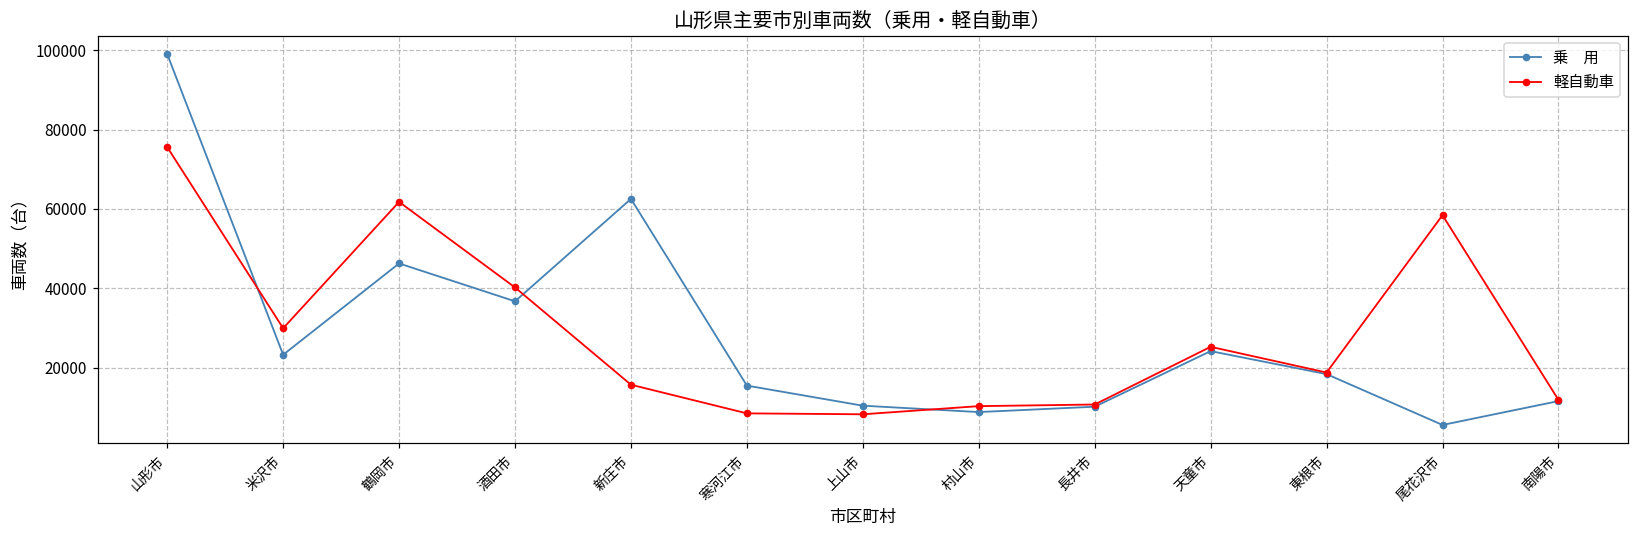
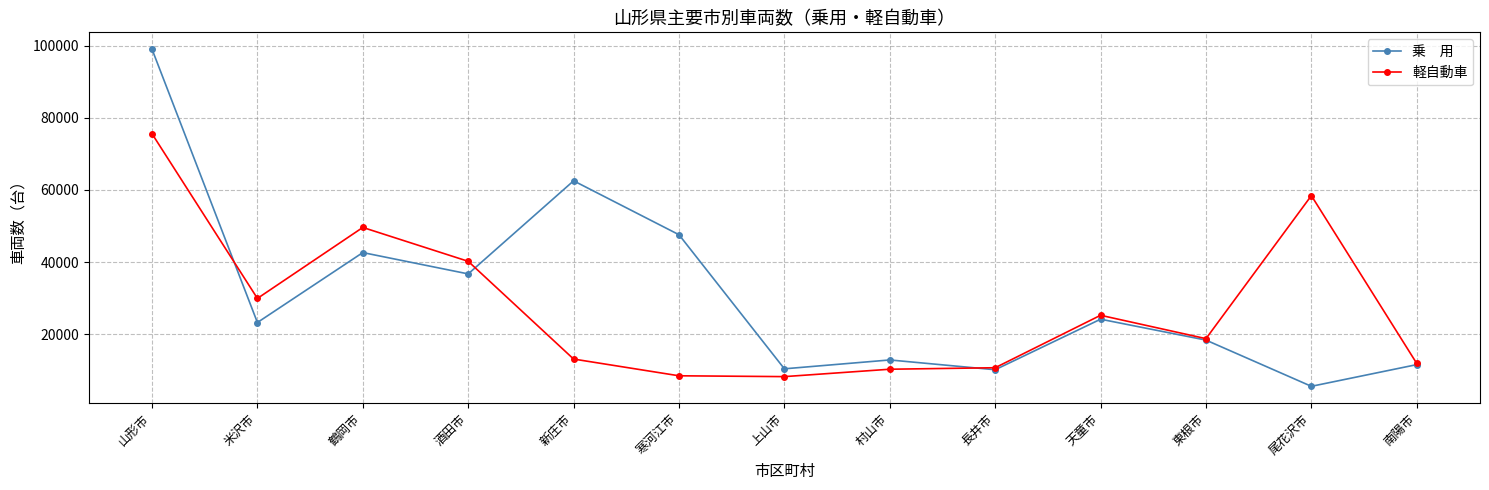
  {
    "乗 用": {
      "山形市": 99000,
      "米沢市": 23000,
-     "鶴岡市": 46000,
+     "鶴岡市": 43000,
      "酒田市": 37000,
      "新庄市": 63000,
-     "寒河江市": 15000,
+     "寒河江市": 48000,
      "上山市": 10000,
-     "村山市": 9000,
+     "村山市": 13000,
      "天童市": 24000,
      "尾花沢市": 6000
    },
    "軽自動車": {
      "山形市": 76000,
      "米沢市": 30000,
-     "鶴岡市": 62000,
+     "鶴岡市": 50000,
      "酒田市": 40000,
-     "新庄市": 16000,
+     "新庄市": 13000,
      "寒河江市": 8000,
      "上山市": 8000,
      "村山市": 10000,
      "天童市": 25000,
      "尾花沢市": 58000
    }
  }
